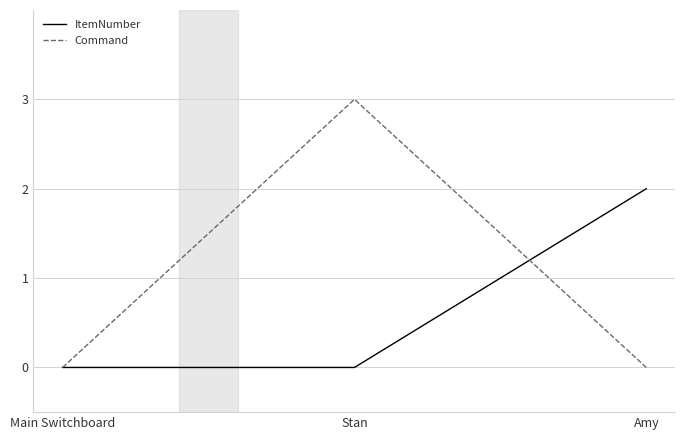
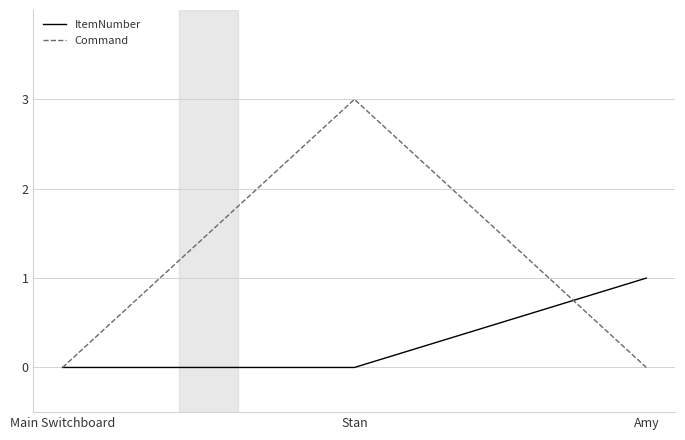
  {
    "ItemNumber": {
      "Stan": 0,
-     "Amy": 2
+     "Amy": 1
    },
    "Command": {
      "Stan": 3,
      "Amy": 0
    }
  }
